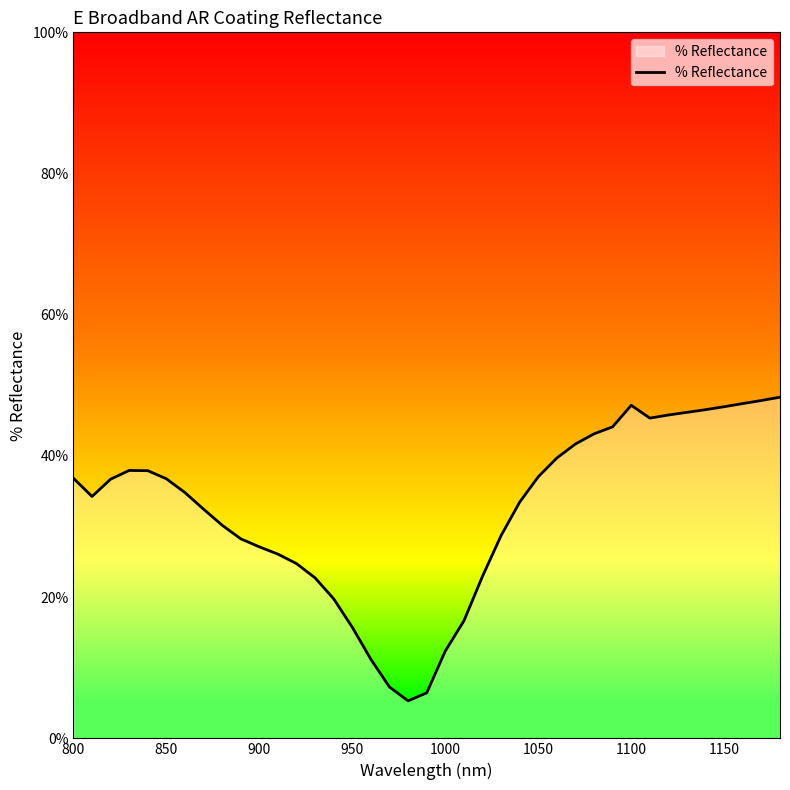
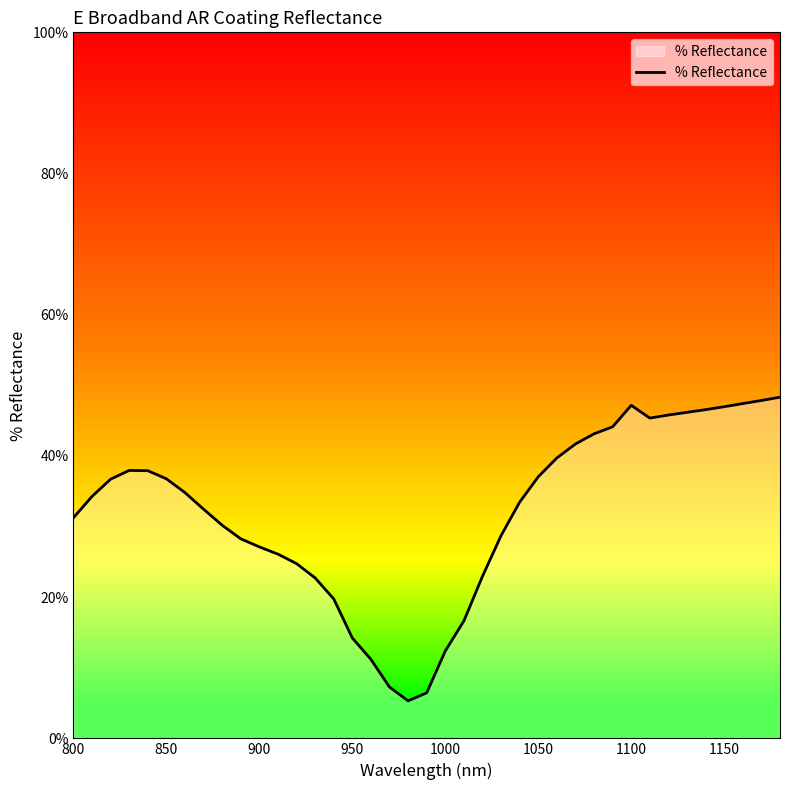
  {
-   "800": "37%",
+   "800": "31%",
    "850": "37%",
    "900": "27%",
-   "950": "16%",
+   "950": "14%",
    "1000": "12%",
    "1050": "37%",
    "1100": "47%",
    "1150": "47%"
  }
